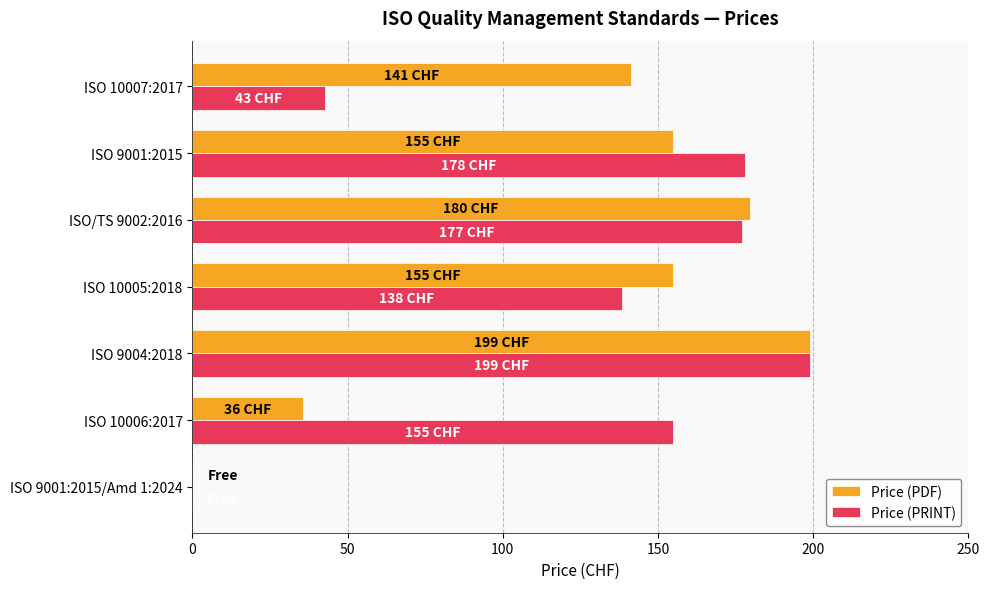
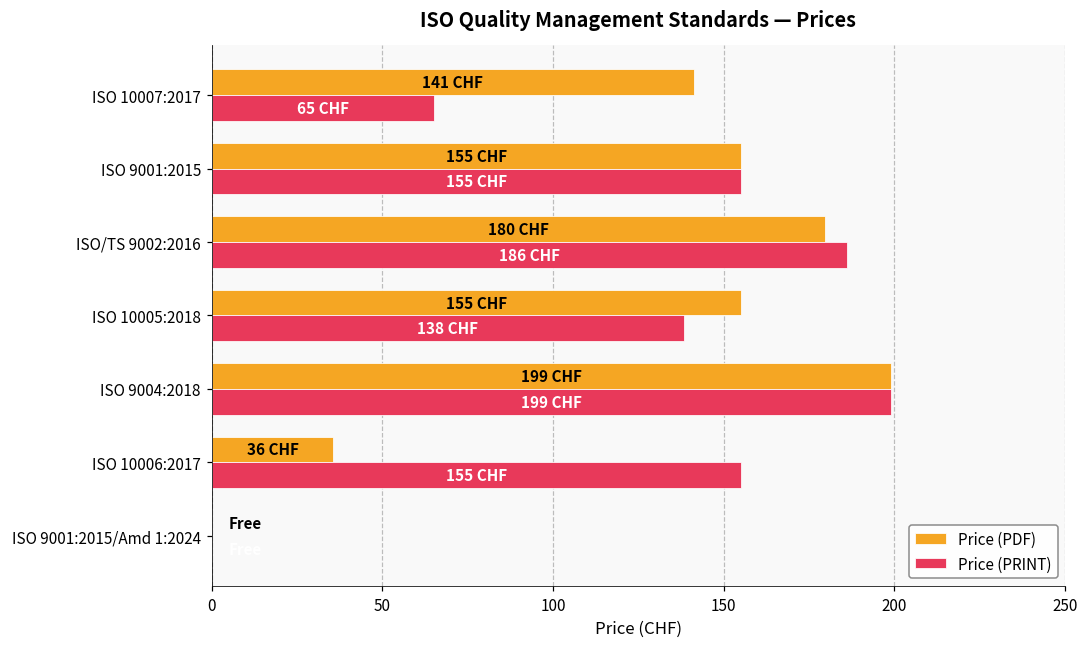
  {
    "Price (PDF)": {
      "ISO 10007:2017": 141,
      "ISO 9001:2015": 155,
      "ISO/TS 9002:2016": 180,
      "ISO 10005:2018": 155,
      "ISO 9004:2018": 199,
      "ISO 10006:2017": 36
    },
    "Price (PRINT)": {
-     "ISO 10007:2017": 43,
-     "ISO 9001:2015": 178,
-     "ISO/TS 9002:2016": 177,
+     "ISO 10007:2017": 65,
+     "ISO 9001:2015": 155,
+     "ISO/TS 9002:2016": 186,
      "ISO 10005:2018": 138,
      "ISO 9004:2018": 199,
      "ISO 10006:2017": 155
    }
  }
